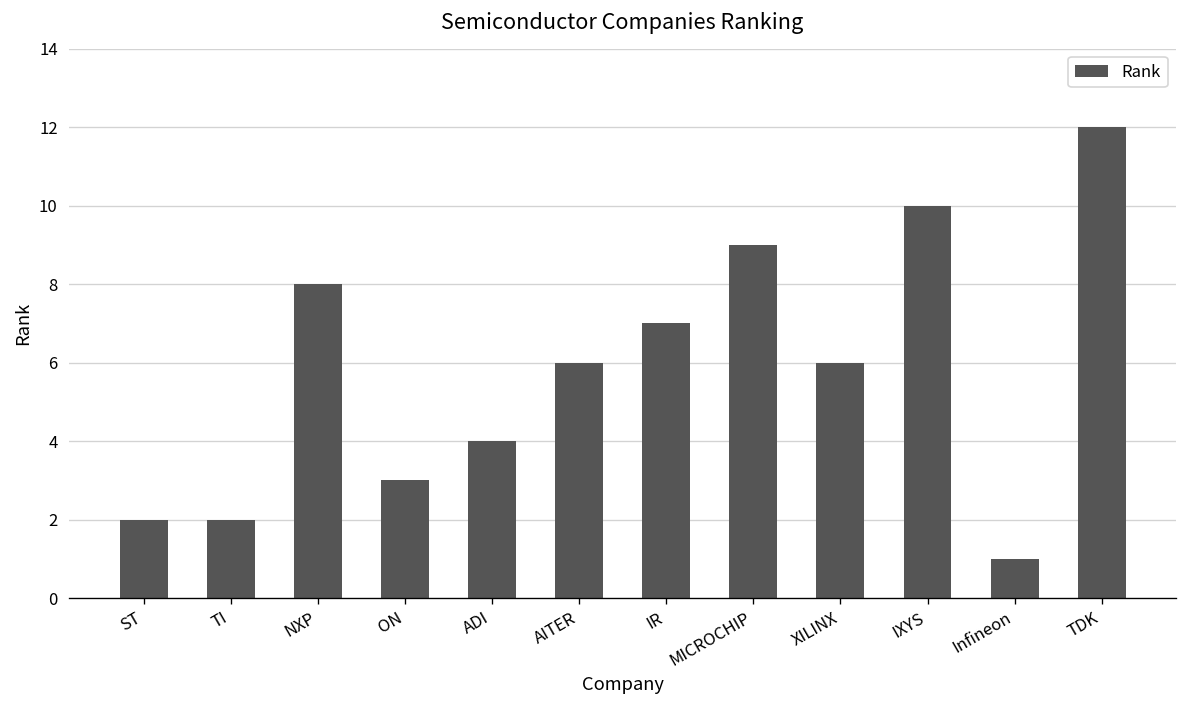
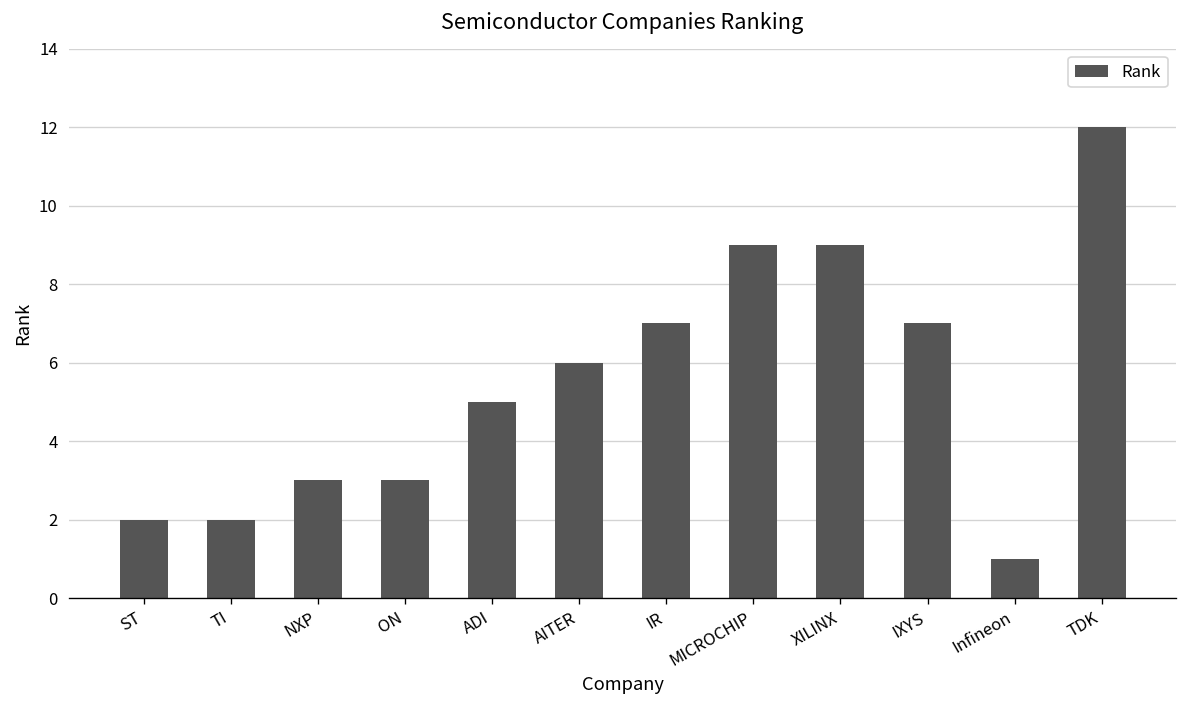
  {
    "ST": 2,
    "TI": 2,
-   "NXP": 8,
+   "NXP": 3,
    "ON": 3,
-   "ADI": 4,
+   "ADI": 5,
    "AITER": 6,
    "IR": 7,
    "MICROCHIP": 9,
-   "XILINX": 6,
-   "IXYS": 10,
+   "XILINX": 9,
+   "IXYS": 7,
    "Infineon": 1,
    "TDK": 12
  }
